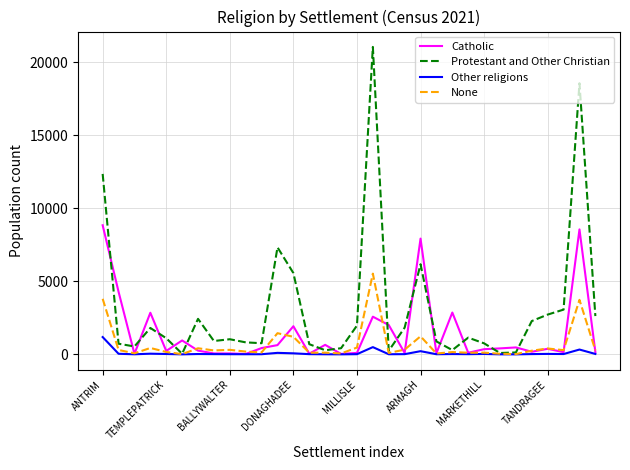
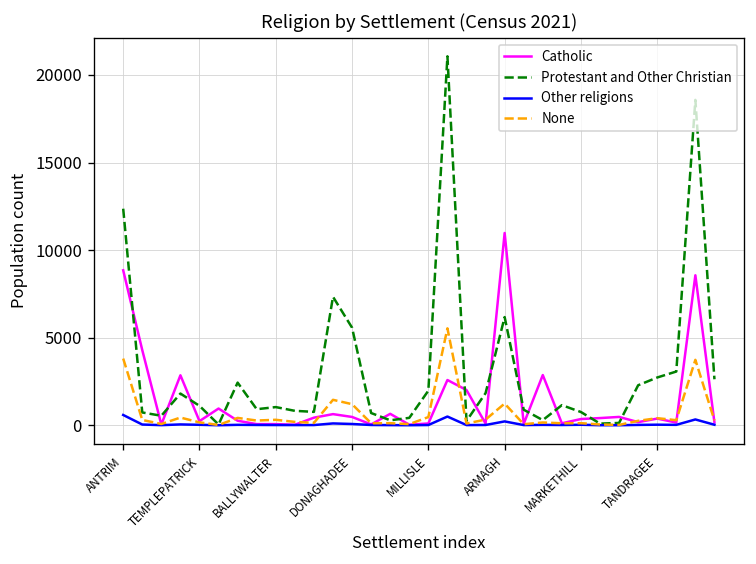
  {
    "Catholic": {
      "ANTRIM": 8800,
-     "DONAGHADEE": 1900,
-     "ARMAGH": 7900,
+     "DONAGHADEE": 500,
+     "ARMAGH": 11000,
      "MARKETHILL": 400
    },
    "Protestant and Other Christian": {
      "ANTRIM": 12400,
      "TEMPLEPATRICK": 1100,
      "BALLYWALTER": 1000,
      "DONAGHADEE": 5600,
      "MILLISLE": 2000,
      "ARMAGH": 6200,
      "MARKETHILL": 800,
      "TANDRAGEE": 2700
    },
    "Other religions": {
-     "ANTRIM": 1200,
+     "ANTRIM": 600,
      "DONAGHADEE": 100,
      "ARMAGH": 200,
      "TANDRAGEE": 0
    },
    "None": {
      "ANTRIM": 3800,
      "BALLYWALTER": 300,
      "DONAGHADEE": 1200,
      "MILLISLE": 500,
      "ARMAGH": 1200
    }
  }
